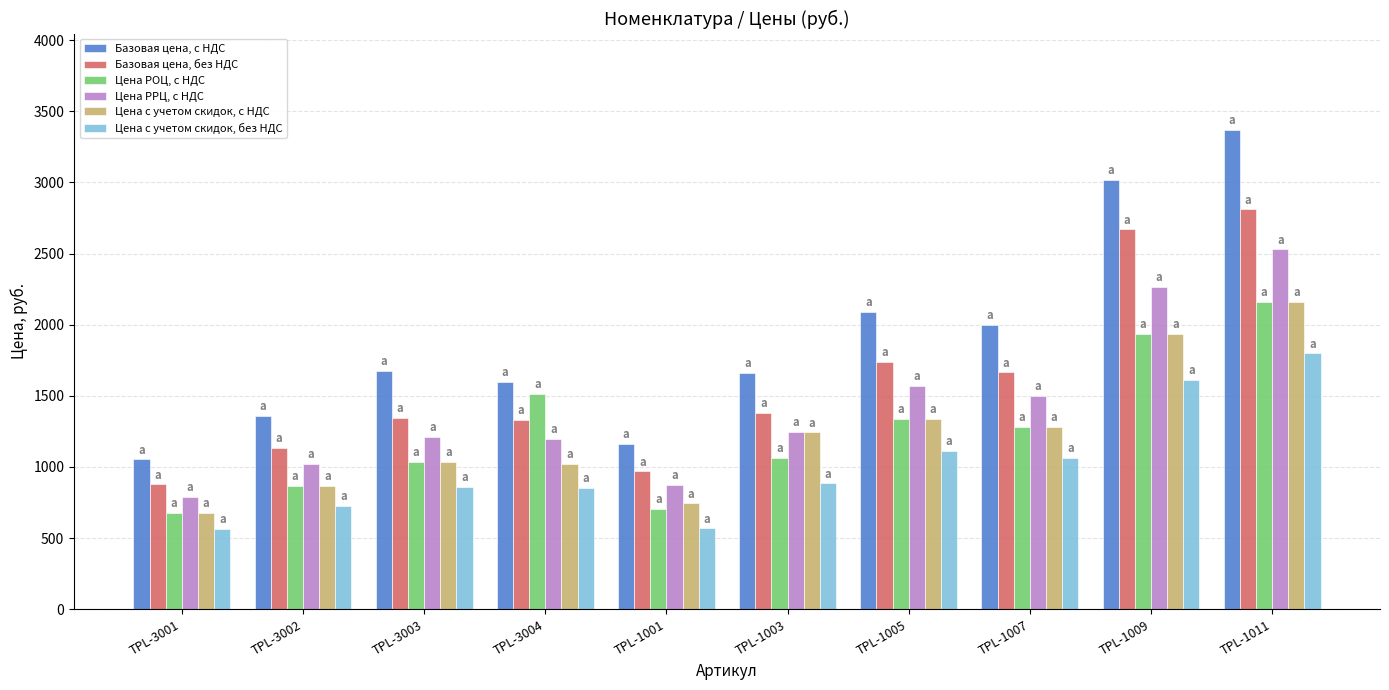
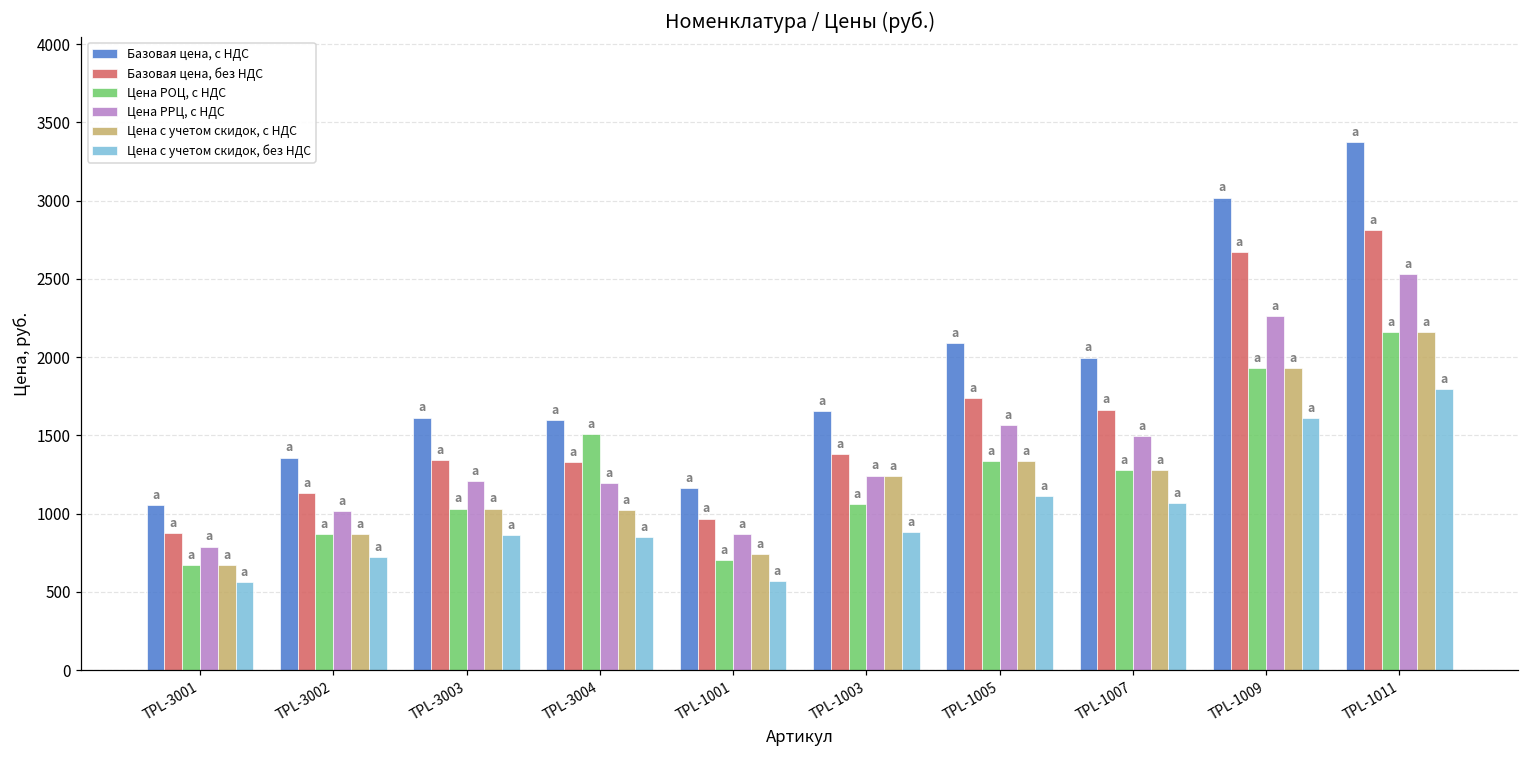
  {
    "Базовая цена, с НДС": {
      "TPL-3001": 1050,
      "TPL-3002": 1360,
-     "TPL-3003": 1680,
+     "TPL-3003": 1610,
      "TPL-3004": 1600,
      "TPL-1001": 1160,
      "TPL-1003": 1660,
      "TPL-1005": 2090,
      "TPL-1007": 2000,
      "TPL-1009": 3020,
      "TPL-1011": 3370
    },
    "Базовая цена, без НДС": {
      "TPL-3001": 880,
      "TPL-3002": 1130,
      "TPL-3003": 1340,
      "TPL-3004": 1330,
      "TPL-1001": 970,
      "TPL-1003": 1380,
      "TPL-1005": 1740,
      "TPL-1007": 1660,
      "TPL-1009": 2670,
      "TPL-1011": 2810
    },
    "Цена РОЦ, с НДС": {
      "TPL-3001": 670,
      "TPL-3002": 870,
      "TPL-3003": 1030,
      "TPL-3004": 1510,
      "TPL-1001": 700,
      "TPL-1003": 1060,
      "TPL-1005": 1340,
      "TPL-1007": 1280,
      "TPL-1009": 1930,
      "TPL-1011": 2160
    },
    "Цена РРЦ, с НДС": {
      "TPL-3001": 790,
      "TPL-3002": 1020,
      "TPL-3003": 1210,
      "TPL-3004": 1200,
      "TPL-1001": 870,
      "TPL-1003": 1240,
      "TPL-1005": 1570,
      "TPL-1007": 1500,
      "TPL-1009": 2260,
      "TPL-1011": 2530
    },
    "Цена с учетом скидок, с НДС": {
      "TPL-3001": 670,
      "TPL-3002": 870,
      "TPL-3003": 1030,
      "TPL-3004": 1020,
      "TPL-1001": 740,
      "TPL-1003": 1240,
      "TPL-1005": 1340,
      "TPL-1007": 1280,
      "TPL-1009": 1930,
      "TPL-1011": 2160
    },
    "Цена с учетом скидок, без НДС": {
      "TPL-3001": 560,
      "TPL-3002": 720,
      "TPL-3003": 860,
      "TPL-3004": 850,
      "TPL-1001": 570,
      "TPL-1003": 880,
      "TPL-1005": 1110,
      "TPL-1007": 1070,
      "TPL-1009": 1610,
      "TPL-1011": 1800
    }
  }
